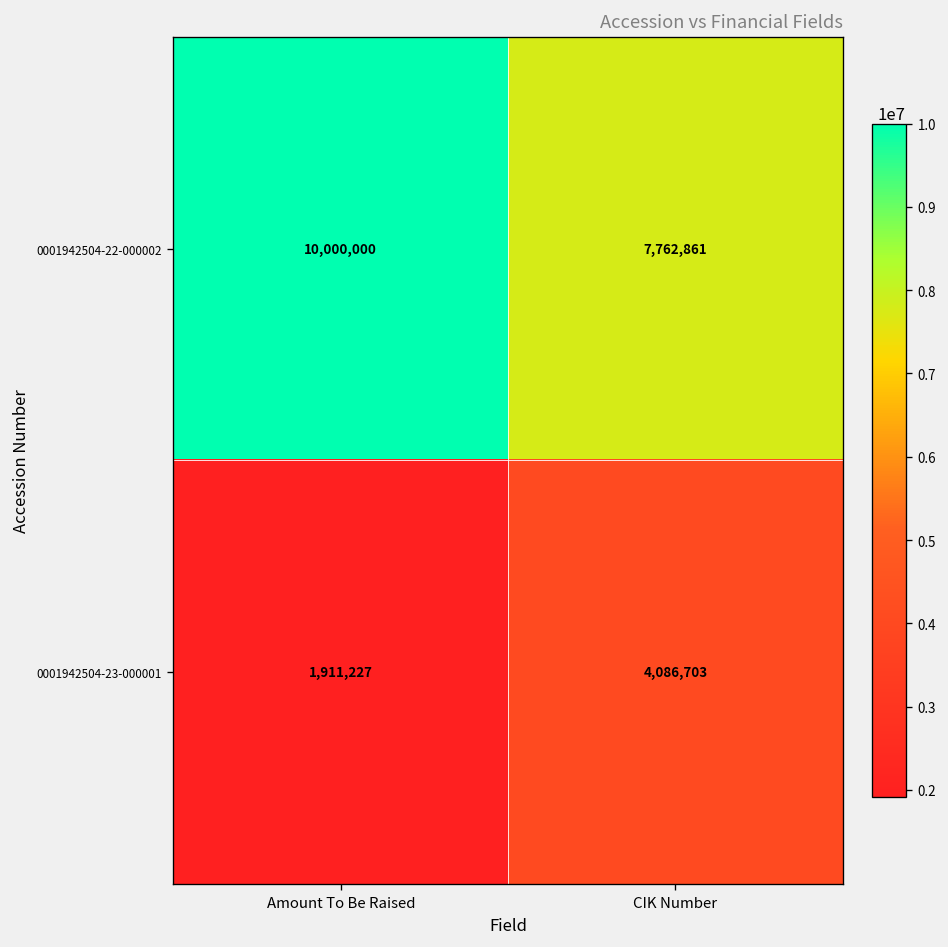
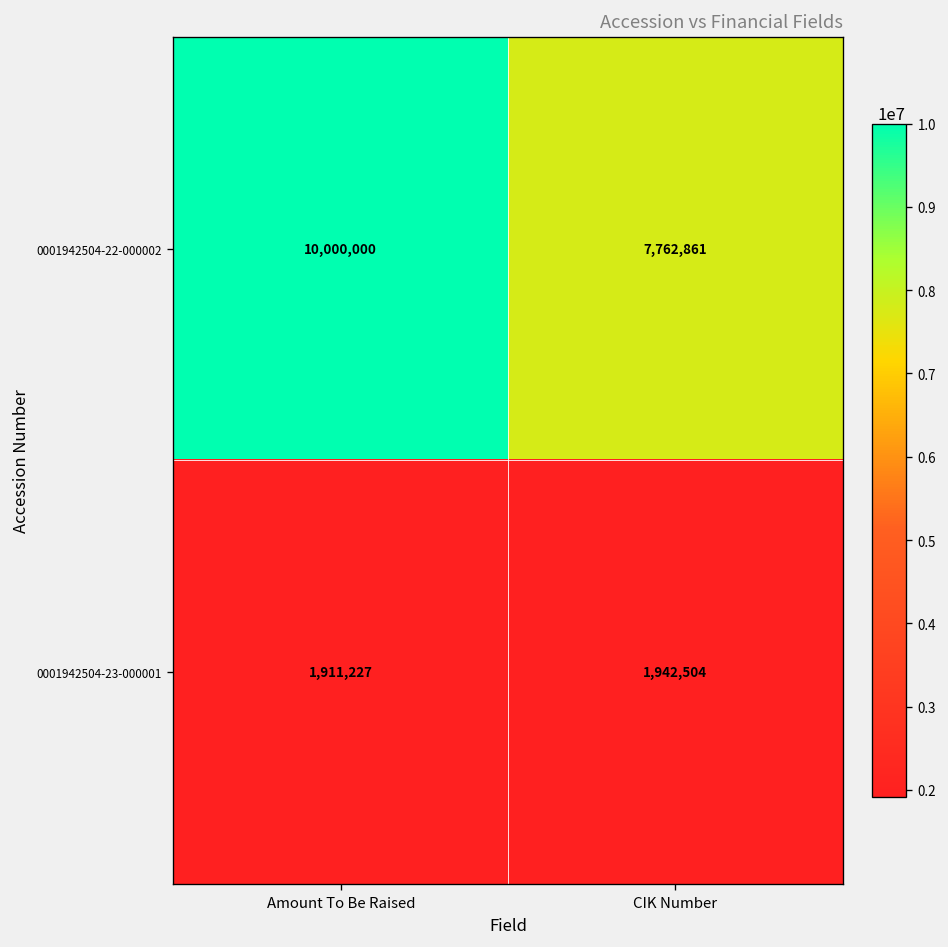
  {
    "0001942504-22-000002": {
      "Amount To Be Raised": "10,000,000",
      "CIK Number": "7,762,861"
    },
    "0001942504-23-000001": {
      "Amount To Be Raised": "1,911,227",
-     "CIK Number": "4,086,703"
+     "CIK Number": "1,942,504"
    }
  }
